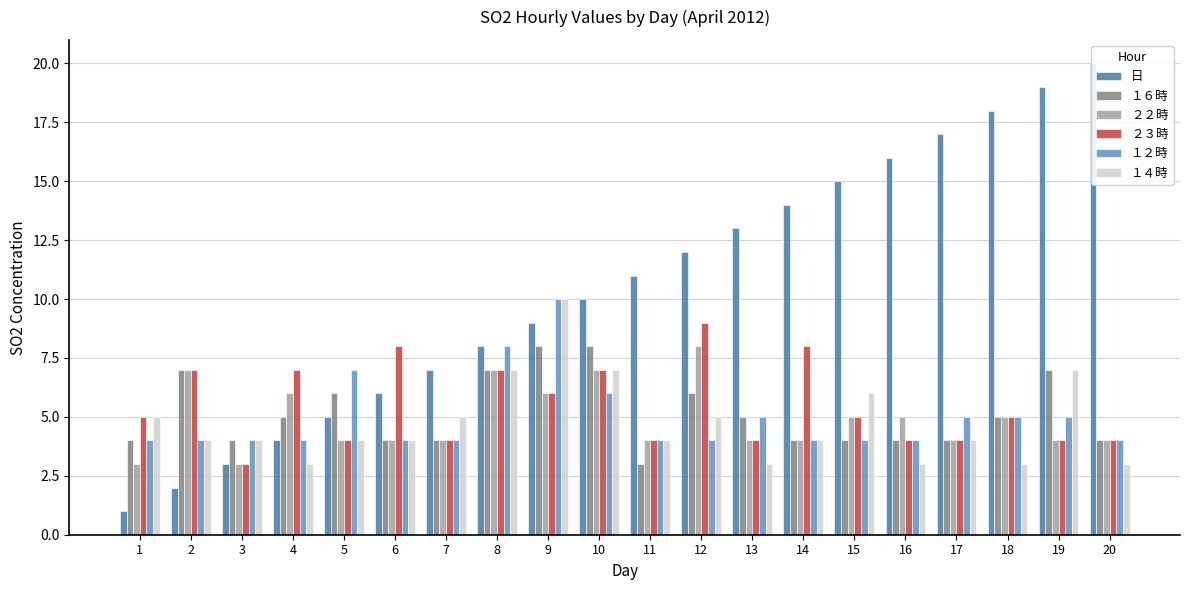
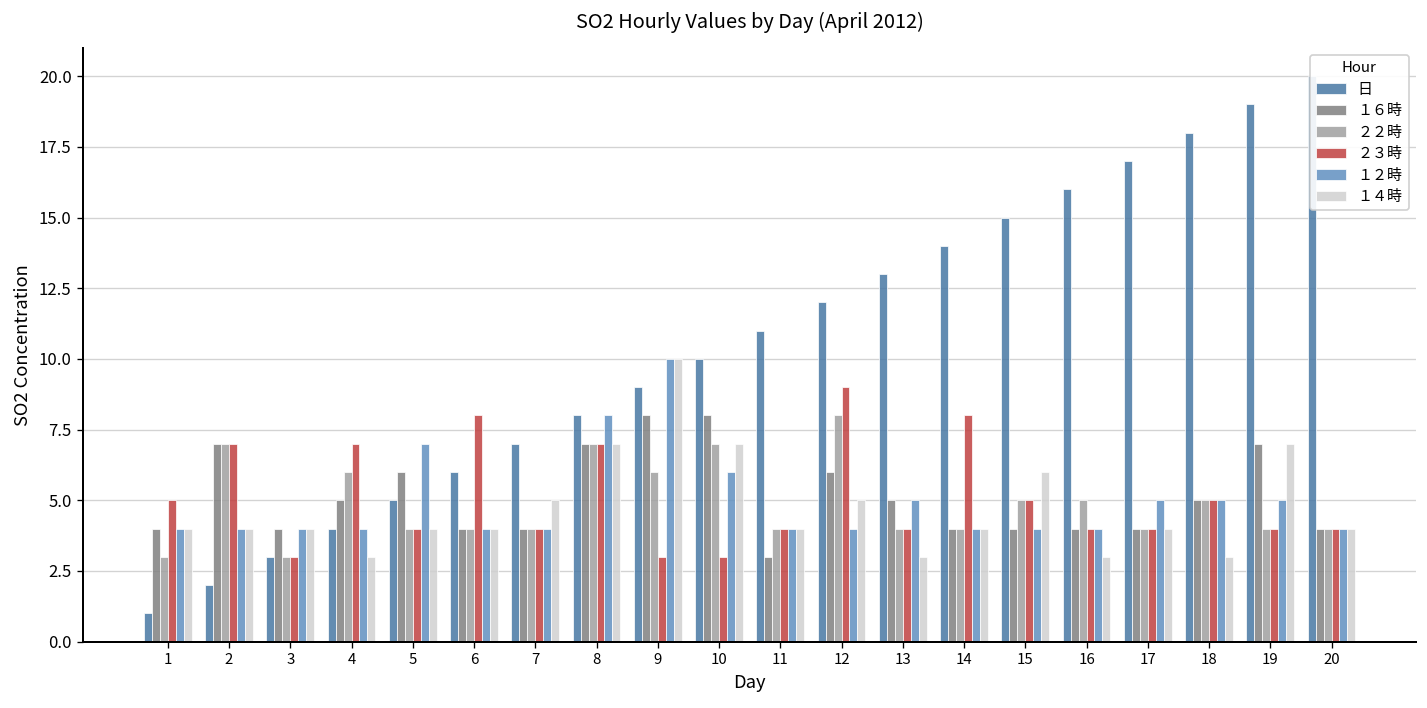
  {
    "２３時": {
      "1": 5,
      "2": 7,
      "3": 3,
      "4": 7,
      "5": 4,
      "6": 8,
      "7": 4,
      "8": 7,
-     "9": 6,
-     "10": 7,
+     "9": 3,
+     "10": 3,
      "11": 4,
      "12": 9,
      "13": 4,
      "14": 8,
      "15": 5,
      "16": 4,
      "17": 4,
      "18": 5,
      "19": 4,
      "20": 4
    },
    "１４時": {
-     "1": 5,
+     "1": 4,
      "2": 4,
      "3": 4,
      "4": 3,
      "5": 4,
      "6": 4,
      "7": 5,
      "8": 7,
      "9": 10,
      "10": 7,
      "11": 4,
      "12": 5,
      "13": 3,
      "14": 4,
      "15": 6,
      "16": 3,
      "17": 4,
      "18": 3,
      "19": 7,
-     "20": 3
+     "20": 4
    }
  }
